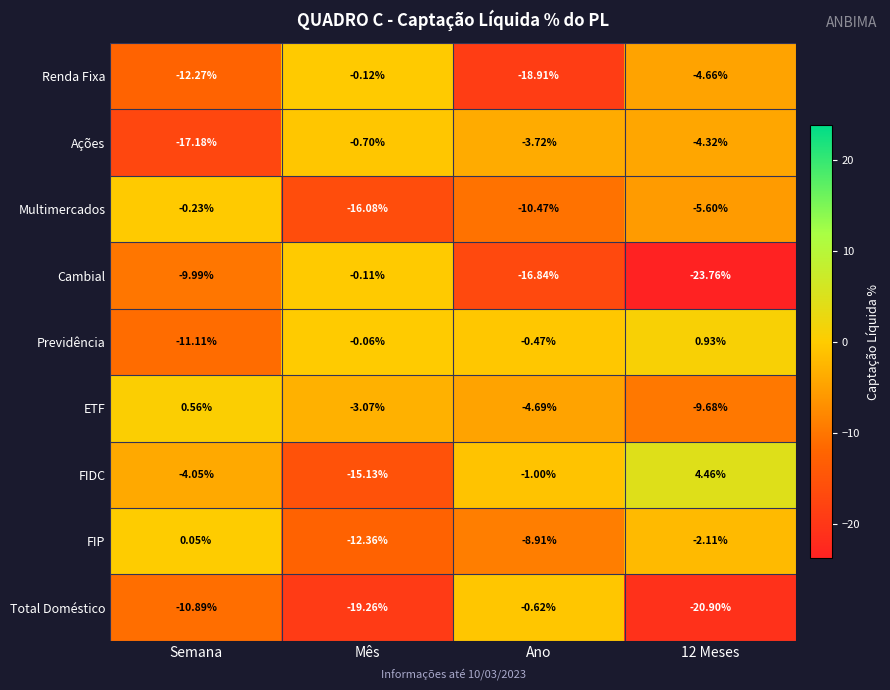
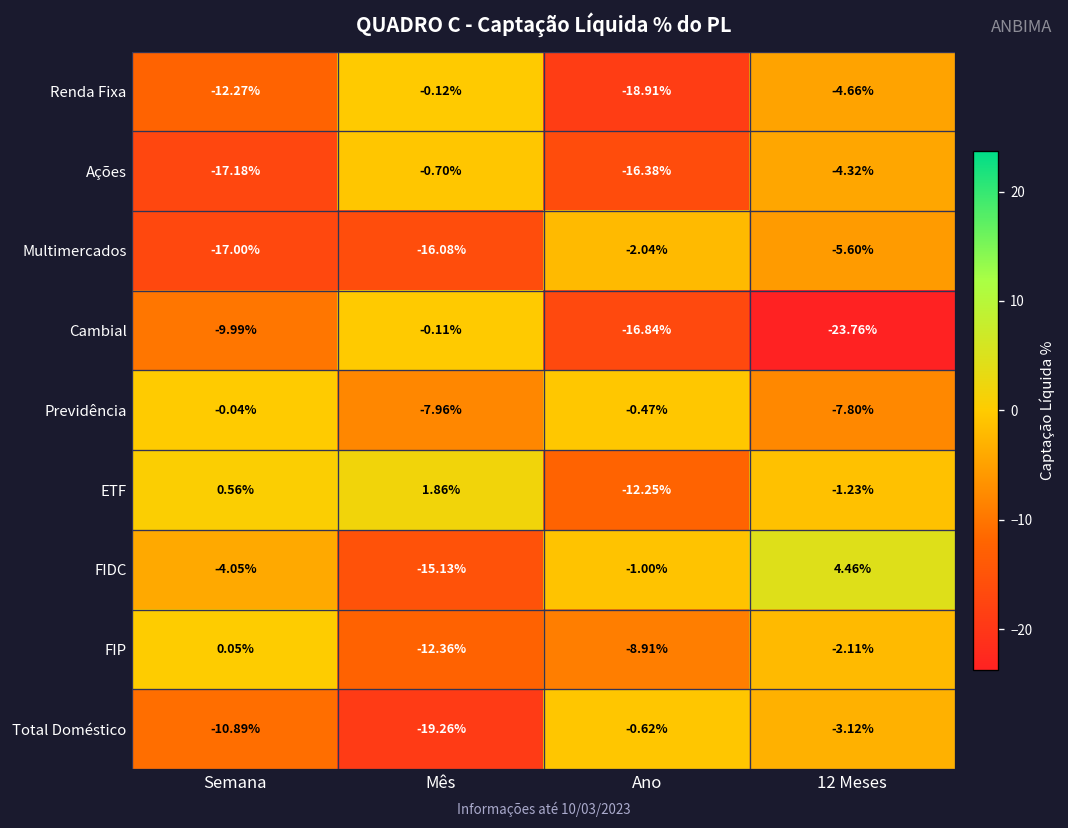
  {
    "Renda Fixa": {
      "Semana": "-12.27%",
      "Mês": "-0.12%",
      "Ano": "-18.91%",
      "12 Meses": "-4.66%"
    },
    "Ações": {
      "Semana": "-17.18%",
      "Mês": "-0.70%",
-     "Ano": "-3.72%",
+     "Ano": "-16.38%",
      "12 Meses": "-4.32%"
    },
    "Multimercados": {
-     "Semana": "-0.23%",
+     "Semana": "-17.00%",
      "Mês": "-16.08%",
-     "Ano": "-10.47%",
+     "Ano": "-2.04%",
      "12 Meses": "-5.60%"
    },
    "Cambial": {
      "Semana": "-9.99%",
      "Mês": "-0.11%",
      "Ano": "-16.84%",
      "12 Meses": "-23.76%"
    },
    "Previdência": {
-     "Semana": "-11.11%",
-     "Mês": "-0.06%",
+     "Semana": "-0.04%",
+     "Mês": "-7.96%",
      "Ano": "-0.47%",
-     "12 Meses": "0.93%"
+     "12 Meses": "-7.80%"
    },
    "ETF": {
      "Semana": "0.56%",
-     "Mês": "-3.07%",
-     "Ano": "-4.69%",
-     "12 Meses": "-9.68%"
+     "Mês": "1.86%",
+     "Ano": "-12.25%",
+     "12 Meses": "-1.23%"
    },
    "FIDC": {
      "Semana": "-4.05%",
      "Mês": "-15.13%",
      "Ano": "-1.00%",
      "12 Meses": "4.46%"
    },
    "FIP": {
      "Semana": "0.05%",
      "Mês": "-12.36%",
      "Ano": "-8.91%",
      "12 Meses": "-2.11%"
    },
    "Total Doméstico": {
      "Semana": "-10.89%",
      "Mês": "-19.26%",
      "Ano": "-0.62%",
-     "12 Meses": "-20.90%"
+     "12 Meses": "-3.12%"
    }
  }
